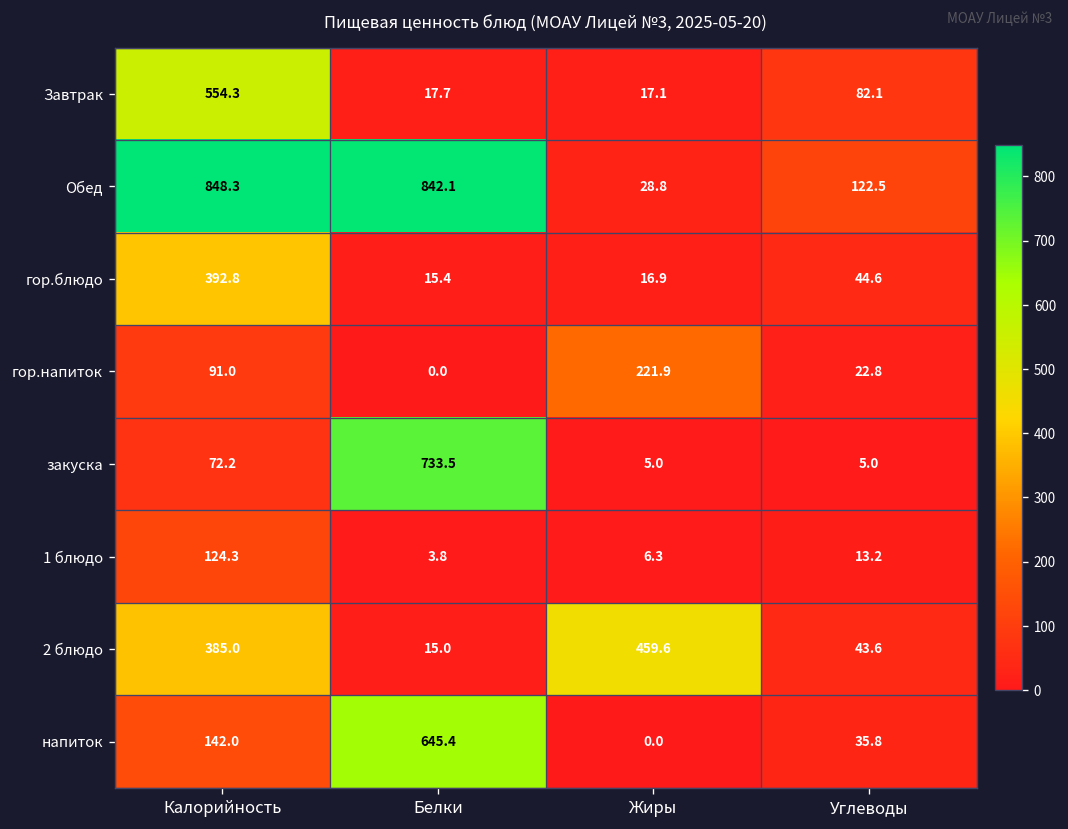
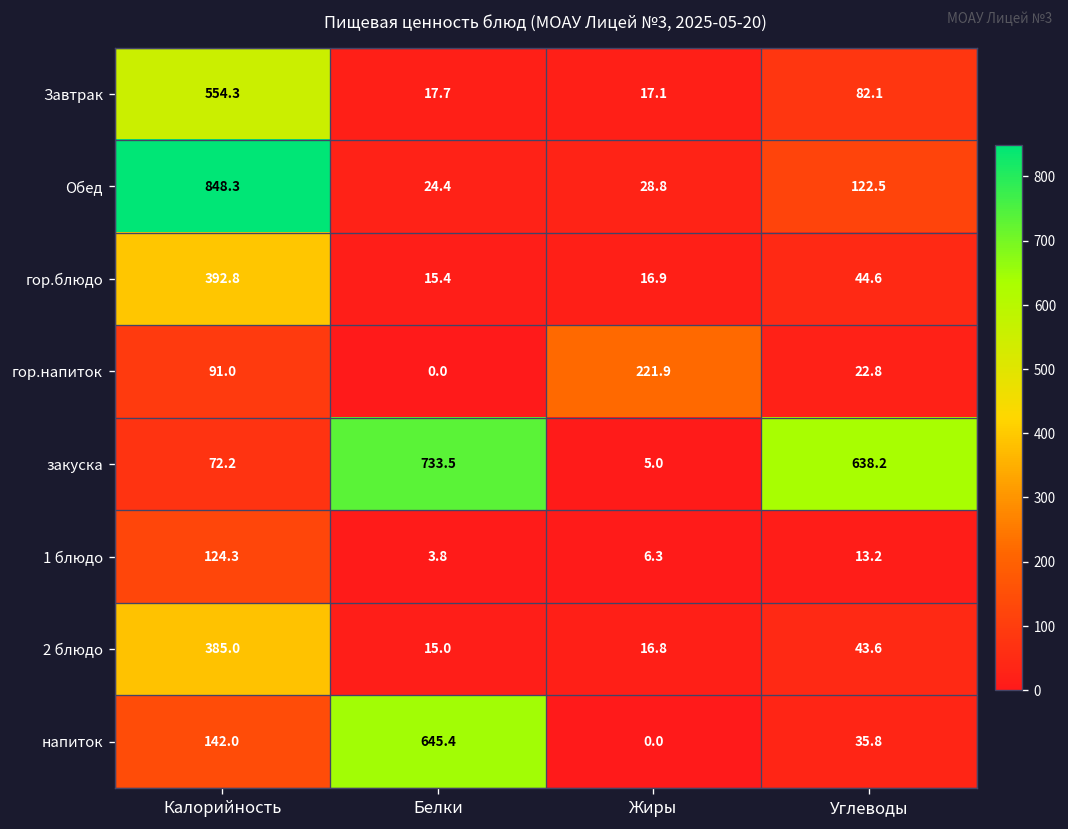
  {
    "Завтрак": {
      "Калорийность": 554.3,
      "Белки": 17.7,
      "Жиры": 17.1,
      "Углеводы": 82.1
    },
    "Обед": {
      "Калорийность": 848.3,
-     "Белки": 842.1,
+     "Белки": 24.4,
      "Жиры": 28.8,
      "Углеводы": 122.5
    },
    "гор.блюдо": {
      "Калорийность": 392.8,
      "Белки": 15.4,
      "Жиры": 16.9,
      "Углеводы": 44.6
    },
    "гор.напиток": {
      "Калорийность": 91.0,
      "Белки": 0.0,
      "Жиры": 221.9,
      "Углеводы": 22.8
    },
    "закуска": {
      "Калорийность": 72.2,
      "Белки": 733.5,
      "Жиры": 5.0,
-     "Углеводы": 5.0
+     "Углеводы": 638.2
    },
    "1 блюдо": {
      "Калорийность": 124.3,
      "Белки": 3.8,
      "Жиры": 6.3,
      "Углеводы": 13.2
    },
    "2 блюдо": {
      "Калорийность": 385.0,
      "Белки": 15.0,
-     "Жиры": 459.6,
+     "Жиры": 16.8,
      "Углеводы": 43.6
    },
    "напиток": {
      "Калорийность": 142.0,
      "Белки": 645.4,
      "Жиры": 0.0,
      "Углеводы": 35.8
    }
  }
